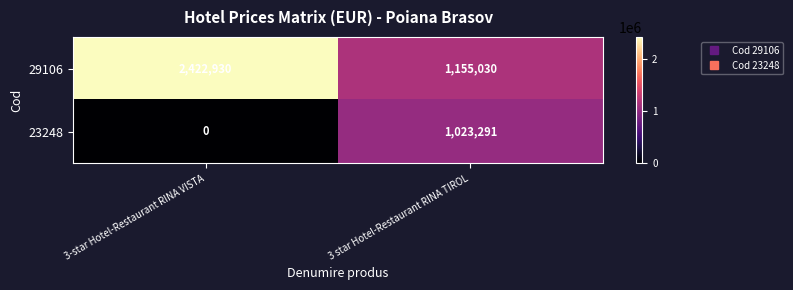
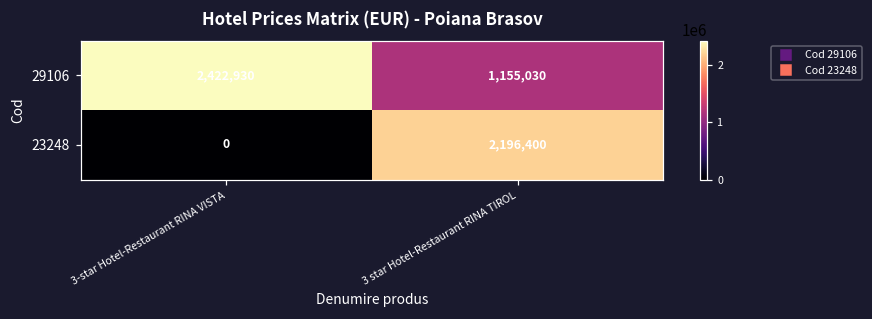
  {
    "29106": {
      "3-star Hotel-Restaurant RINA VISTA": "2,422,930",
      "3 star Hotel-Restaurant RINA TIROL": "1,155,030"
    },
    "23248": {
      "3-star Hotel-Restaurant RINA VISTA": "0",
-     "3 star Hotel-Restaurant RINA TIROL": "1,023,291"
+     "3 star Hotel-Restaurant RINA TIROL": "2,196,400"
    }
  }
